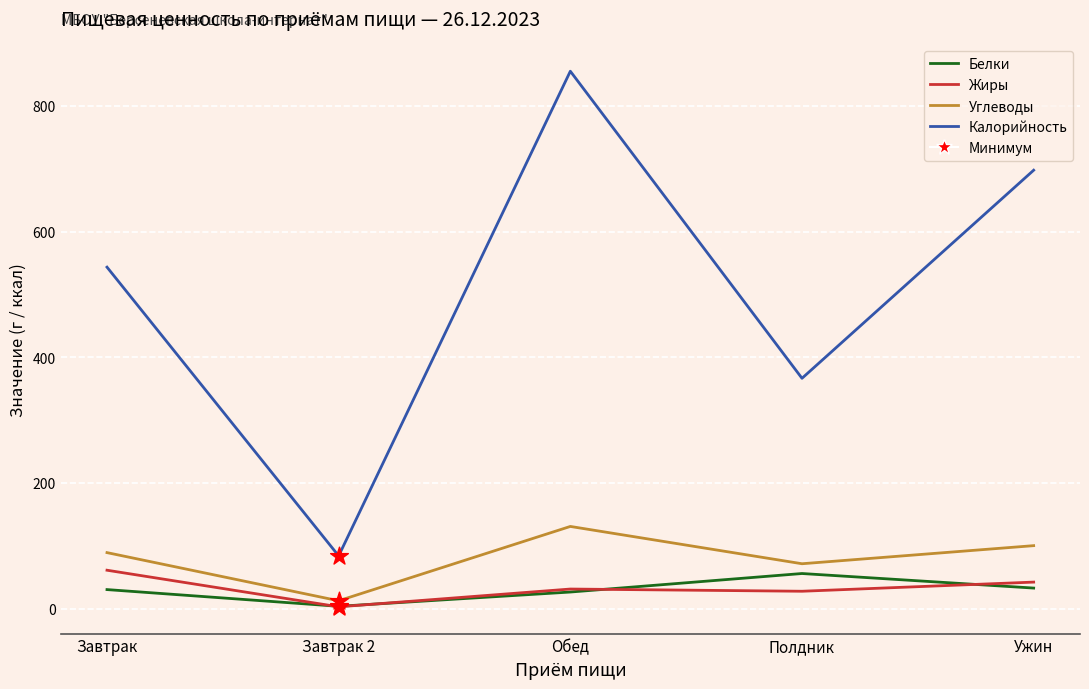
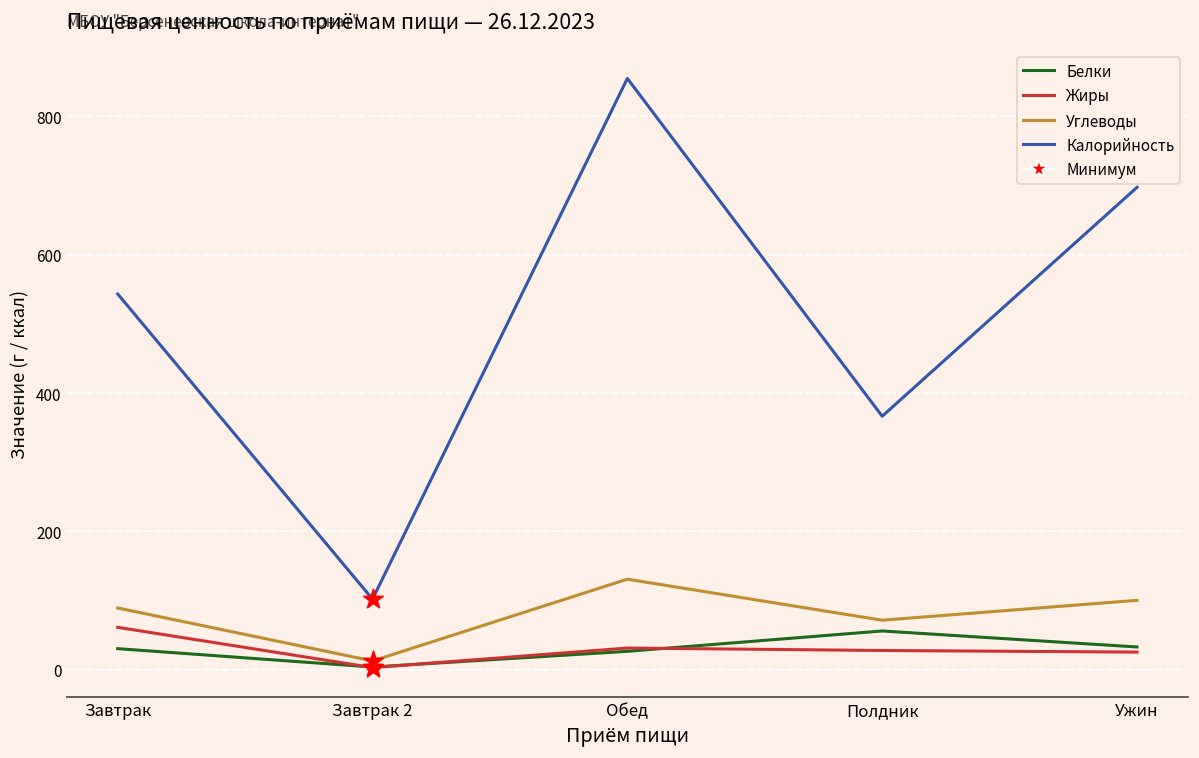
  {
    "Белки": {
      "Завтрак": 30,
      "Обед": 30,
      "Полдник": 60,
      "Ужин": 30
    },
    "Жиры": {
      "Завтрак": 60,
      "Обед": 30,
      "Полдник": 30,
-     "Ужин": 40
+     "Ужин": 30
    },
    "Углеводы": {
      "Завтрак": 90,
      "Обед": 130,
      "Полдник": 70,
      "Ужин": 100
    },
    "Калорийность": {
      "Завтрак": 540,
-     "Завтрак 2": 80,
+     "Завтрак 2": 100,
      "Обед": 850,
      "Полдник": 370,
      "Ужин": 700
    }
  }
